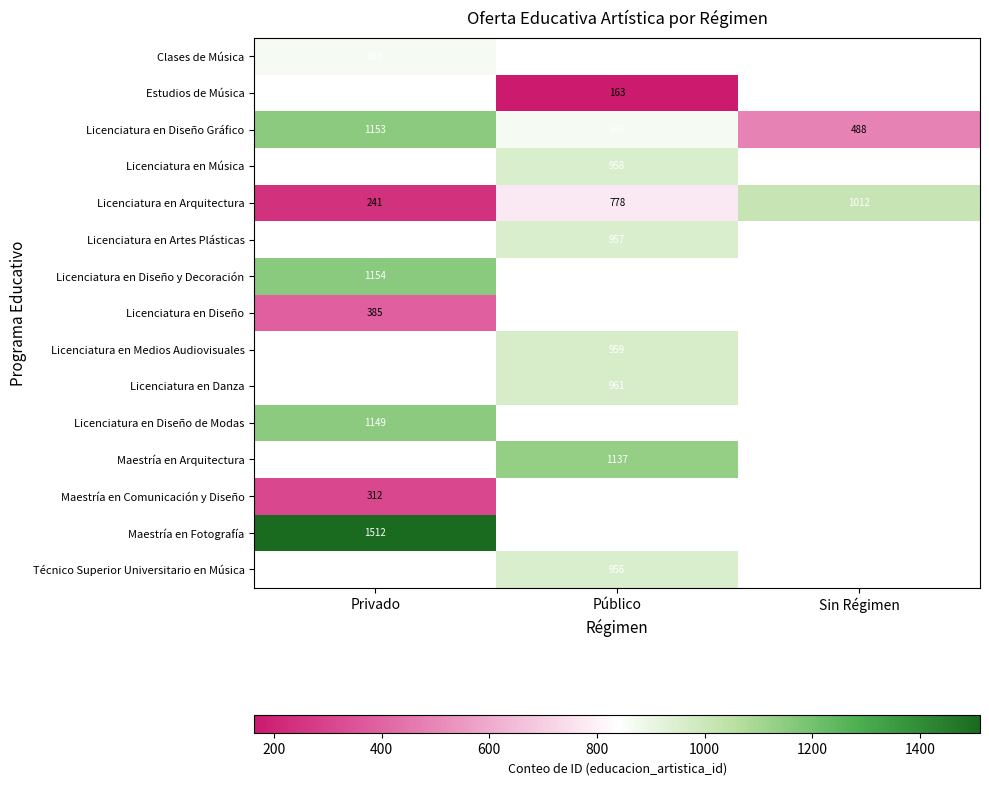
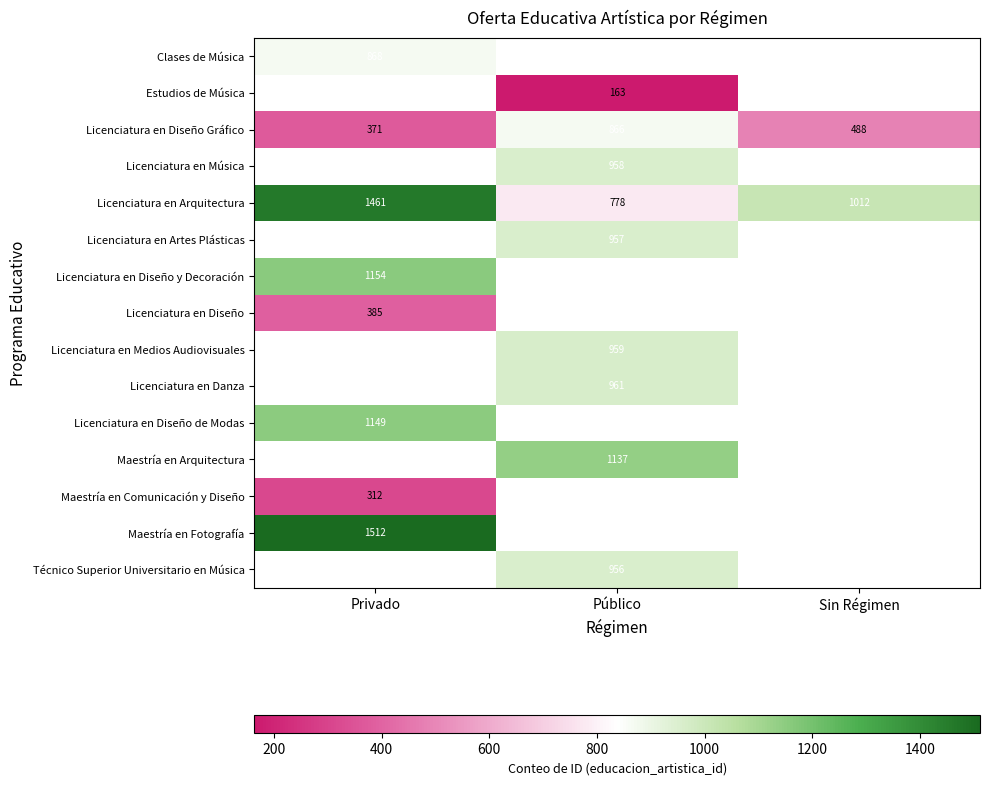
  {
    "Estudios de Música": {
      "Público": 163
    },
    "Licenciatura en Diseño Gráfico": {
-     "Privado": 1153,
+     "Privado": 371,
      "Sin Régimen": 488
    },
    "Licenciatura en Música": {
      "Público": 958
    },
    "Licenciatura en Arquitectura": {
-     "Privado": 241,
+     "Privado": 1461,
      "Público": 778,
      "Sin Régimen": 1012
    },
    "Licenciatura en Artes Plásticas": {
      "Público": 957
    },
    "Licenciatura en Diseño y Decoración": {
      "Privado": 1154
    },
    "Licenciatura en Diseño": {
      "Privado": 385
    },
    "Licenciatura en Medios Audiovisuales": {
      "Público": 959
    },
    "Licenciatura en Danza": {
      "Público": 961
    },
    "Licenciatura en Diseño de Modas": {
      "Privado": 1149
    },
    "Maestría en Arquitectura": {
      "Público": 1137
    },
    "Maestría en Comunicación y Diseño": {
      "Privado": 312
    },
    "Maestría en Fotografía": {
      "Privado": 1512
    },
    "Técnico Superior Universitario en Música": {
      "Público": 956
    }
  }
